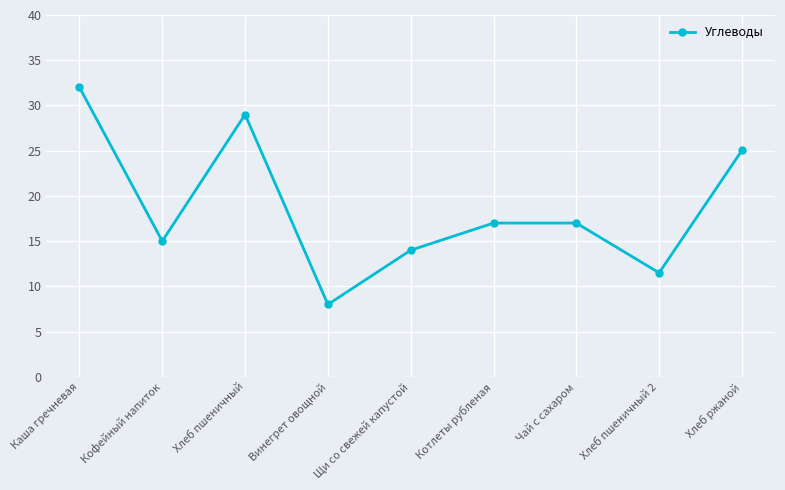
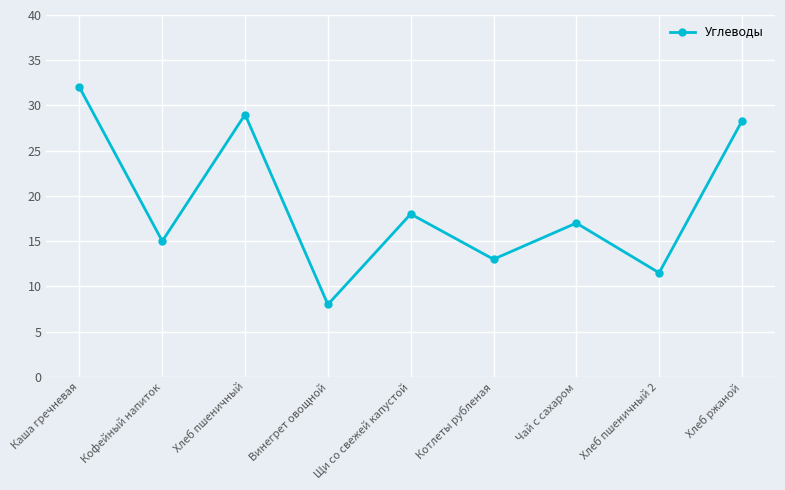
  {
    "Каша гречневая": 32,
    "Кофейный напиток": 15,
    "Хлеб пшеничный": 29,
    "Винегрет овощной": 8,
-   "Щи со свежей капустой": 14,
-   "Котлеты рубленая": 17,
+   "Щи со свежей капустой": 18,
+   "Котлеты рубленая": 13,
    "Чай с сахаром": 17,
    "Хлеб пшеничный 2": 12,
-   "Хлеб ржаной": 25
+   "Хлеб ржаной": 28
  }
